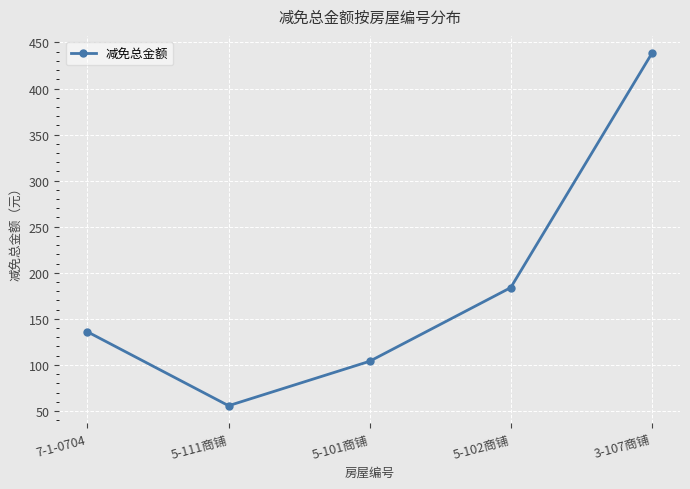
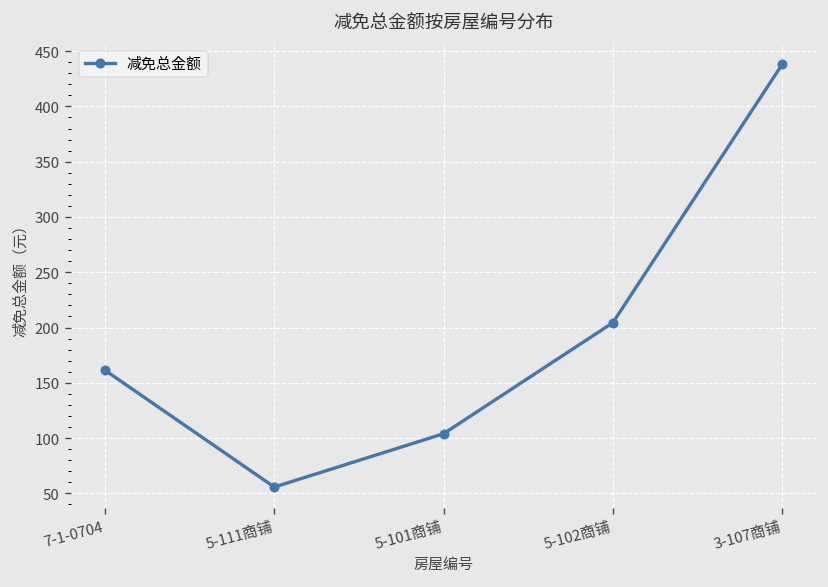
  {
-   "7-1-0704": 140,
+   "7-1-0704": 160,
    "5-111商铺": 60,
    "5-101商铺": 100,
-   "5-102商铺": 180,
+   "5-102商铺": 200,
    "3-107商铺": 440
  }
